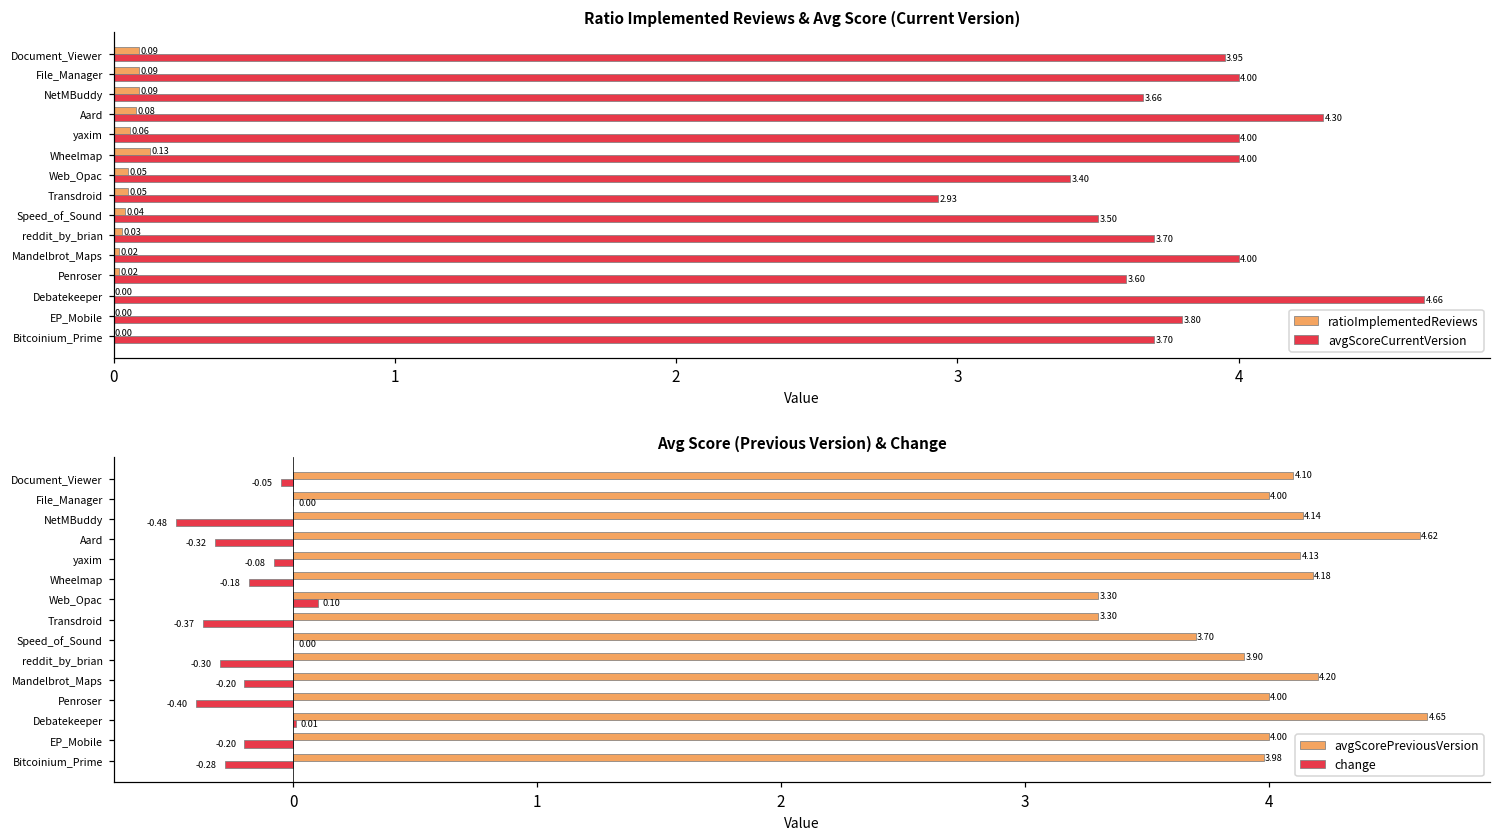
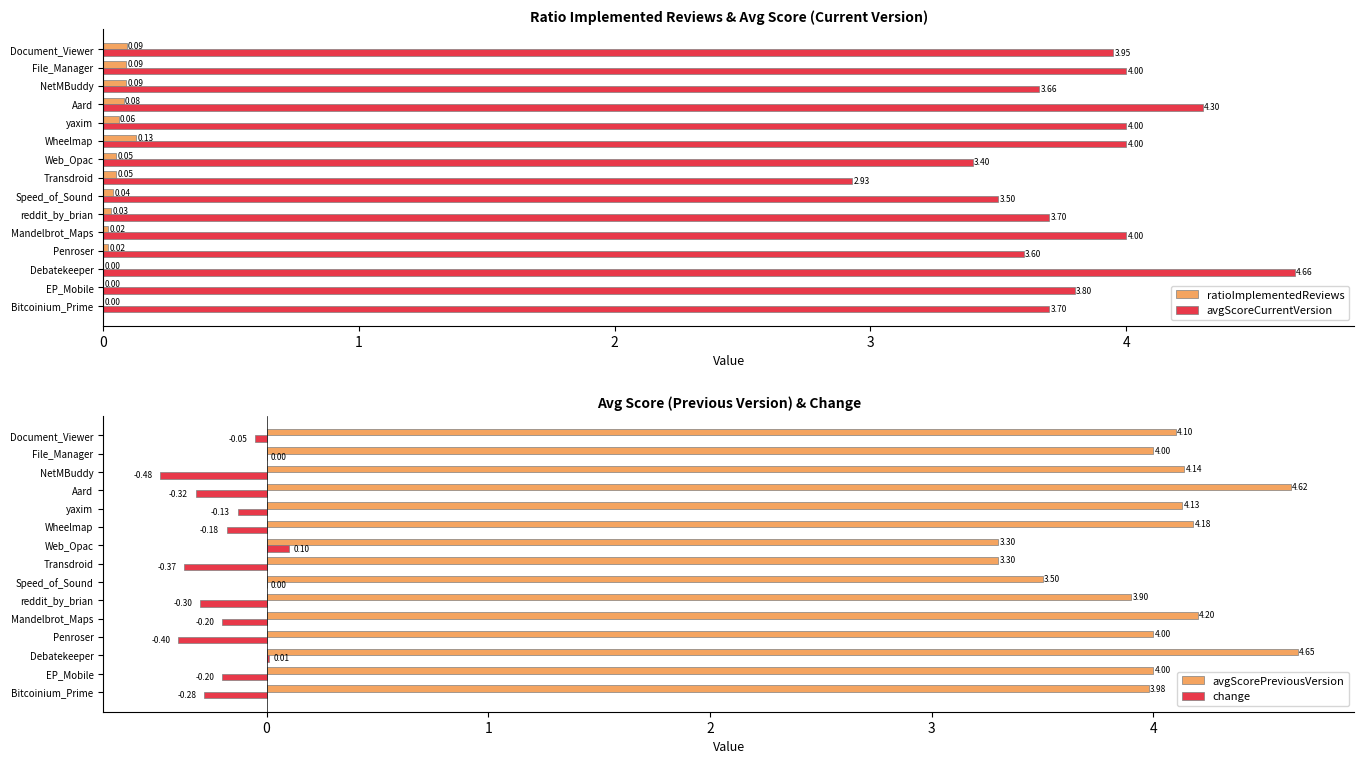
  {
    "Ratio Implemented Reviews & Avg Score (Current Version)": {
      "ratioImplementedReviews": {
        "Document_Viewer": 0.09,
        "File_Manager": 0.09,
        "NetMBuddy": 0.09,
        "Aard": 0.08,
        "yaxim": 0.06,
        "Wheelmap": 0.13,
        "Web_Opac": 0.05,
        "Transdroid": 0.05,
        "Speed_of_Sound": 0.04,
        "reddit_by_brian": 0.03,
        "Mandelbrot_Maps": 0.02,
        "Penroser": 0.02,
        "Debatekeeper": 0.00,
        "EP_Mobile": 0.00,
        "Bitcoinium_Prime": 0.00
      },
      "avgScoreCurrentVersion": {
        "Document_Viewer": 3.95,
        "File_Manager": 4.00,
        "NetMBuddy": 3.66,
        "Aard": 4.30,
        "yaxim": 4.00,
        "Wheelmap": 4.00,
        "Web_Opac": 3.40,
        "Transdroid": 2.93,
        "Speed_of_Sound": 3.50,
        "reddit_by_brian": 3.70,
        "Mandelbrot_Maps": 4.00,
        "Penroser": 3.60,
        "Debatekeeper": 4.66,
        "EP_Mobile": 3.80,
        "Bitcoinium_Prime": 3.70
      }
    },
    "Avg Score (Previous Version) & Change": {
      "avgScorePreviousVersion": {
        "Document_Viewer": 4.10,
        "File_Manager": 4.00,
        "NetMBuddy": 4.14,
        "Aard": 4.62,
        "yaxim": 4.13,
        "Wheelmap": 4.18,
        "Web_Opac": 3.30,
        "Transdroid": 3.30,
-       "Speed_of_Sound": 3.70,
+       "Speed_of_Sound": 3.50,
        "reddit_by_brian": 3.90,
        "Mandelbrot_Maps": 4.20,
        "Penroser": 4.00,
        "Debatekeeper": 4.65,
        "EP_Mobile": 4.00,
        "Bitcoinium_Prime": 3.98
      },
      "change": {
        "Document_Viewer": -0.05,
        "File_Manager": 0.00,
        "NetMBuddy": -0.48,
        "Aard": -0.32,
-       "yaxim": -0.08,
+       "yaxim": -0.13,
        "Wheelmap": -0.18,
        "Web_Opac": 0.10,
        "Transdroid": -0.37,
        "Speed_of_Sound": 0.00,
        "reddit_by_brian": -0.30,
        "Mandelbrot_Maps": -0.20,
        "Penroser": -0.40,
        "Debatekeeper": 0.01,
        "EP_Mobile": -0.20,
        "Bitcoinium_Prime": -0.28
      }
    }
  }
